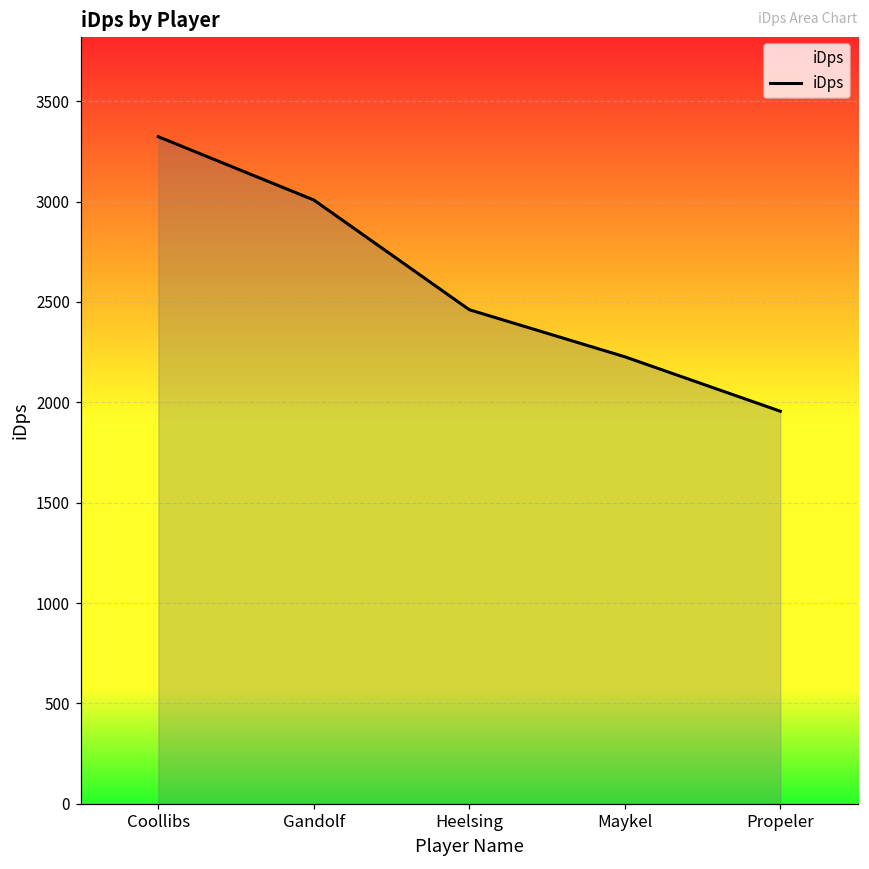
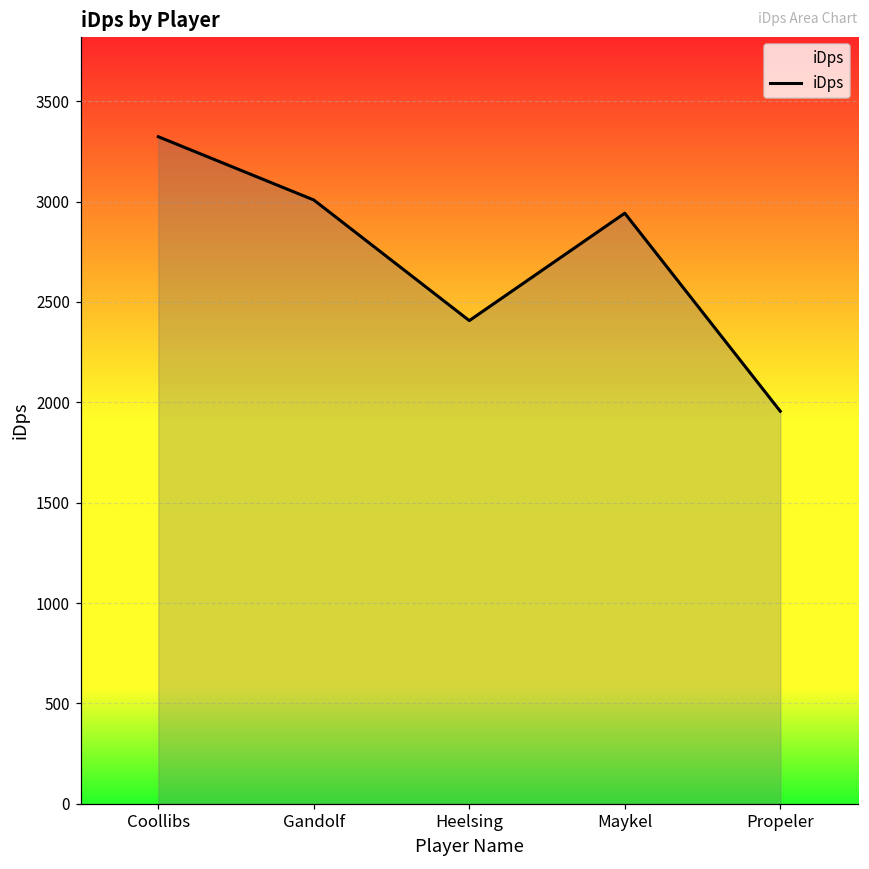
  {
    "Coollibs": 3320,
    "Gandolf": 3010,
-   "Heelsing": 2460,
-   "Maykel": 2230,
+   "Heelsing": 2410,
+   "Maykel": 2940,
    "Propeler": 1960
  }
